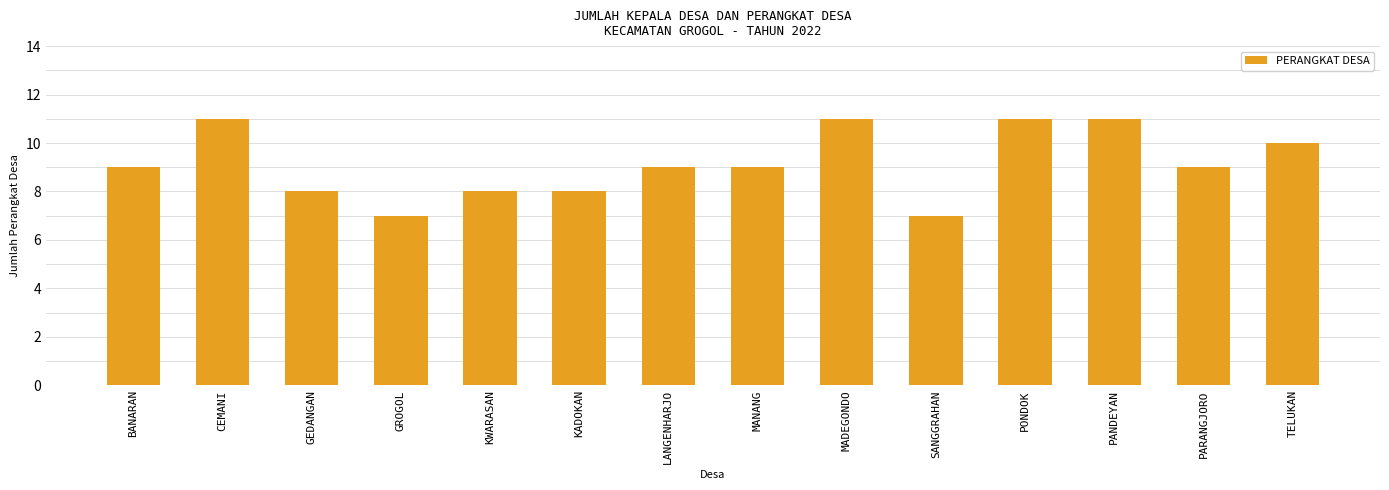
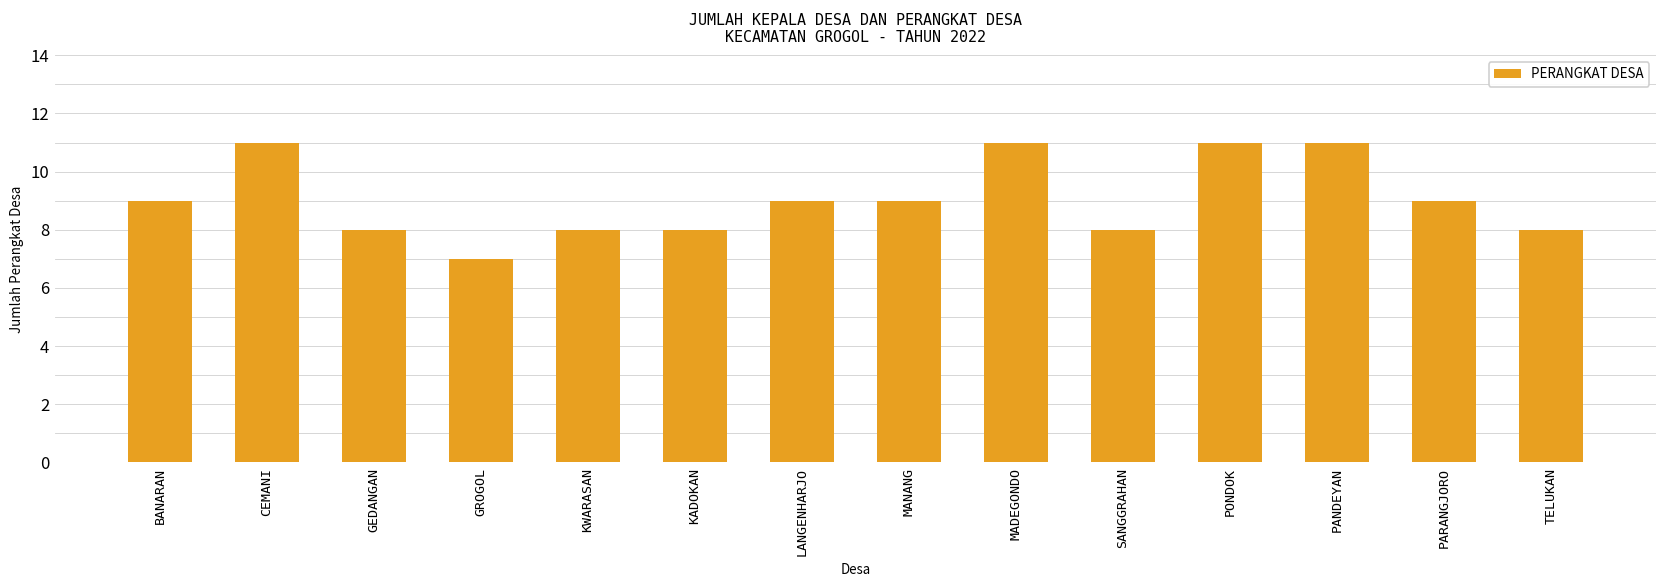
  {
    "BANARAN": 9,
    "CEMANI": 11,
    "GEDANGAN": 8,
    "GROGOL": 7,
    "KWARASAN": 8,
    "KADOKAN": 8,
    "LANGENHARJO": 9,
    "MANANG": 9,
    "MADEGONDO": 11,
-   "SANGGRAHAN": 7,
+   "SANGGRAHAN": 8,
    "PONDOK": 11,
    "PANDEYAN": 11,
    "PARANGJORO": 9,
-   "TELUKAN": 10
+   "TELUKAN": 8
  }
